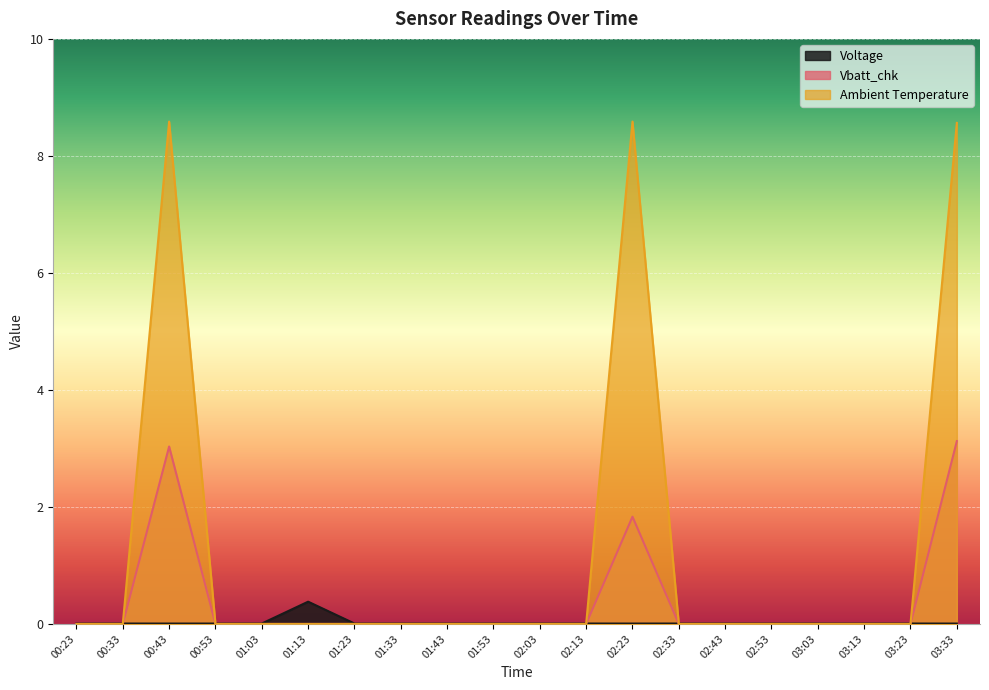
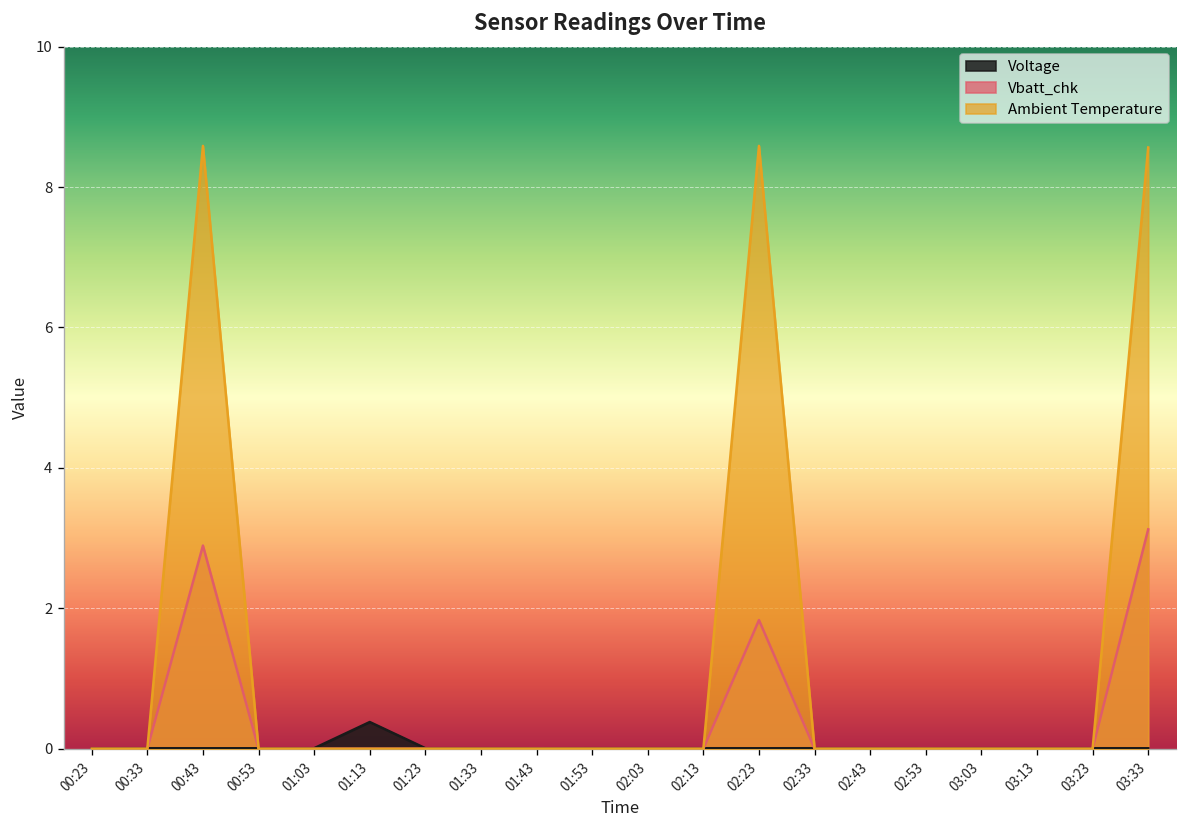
  {
    "Voltage": {
      "00:43": 0.0,
      "01:13": 0.4,
      "02:23": 0.0,
      "03:33": 0.0
    },
    "Vbatt_chk": {
-     "00:43": 3.0,
+     "00:43": 2.9,
      "02:23": 1.8,
      "03:33": 3.1
    },
    "Ambient Temperature": {
      "00:43": 8.6,
      "02:23": 8.6,
      "03:33": 8.6
    }
  }
